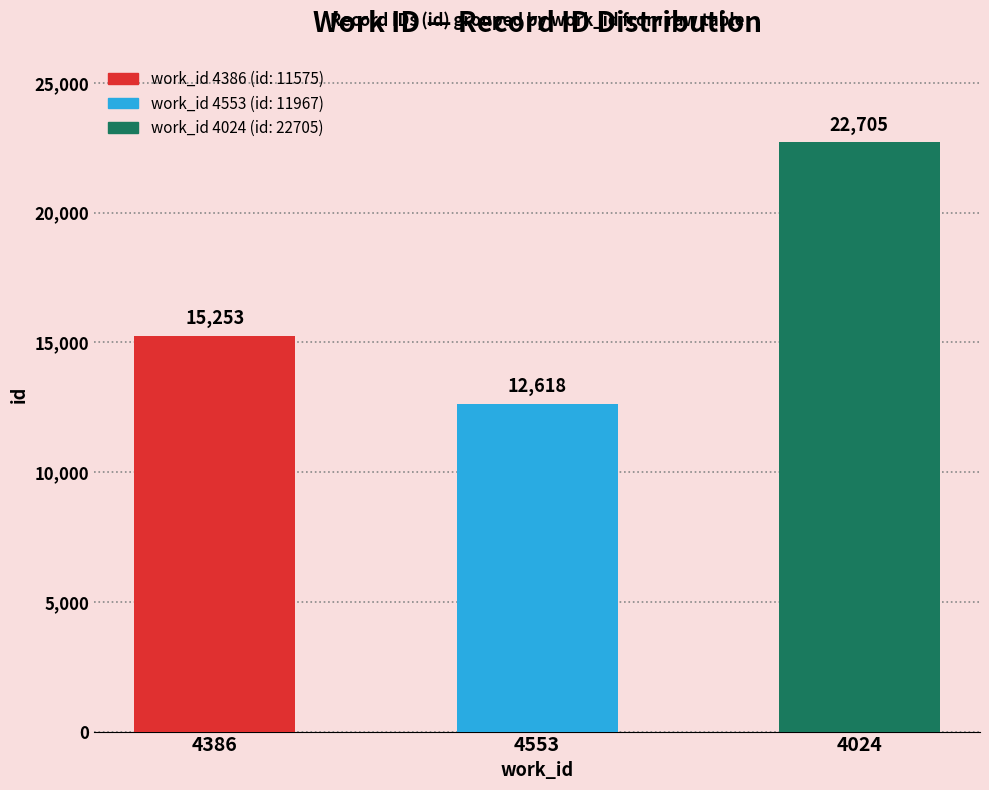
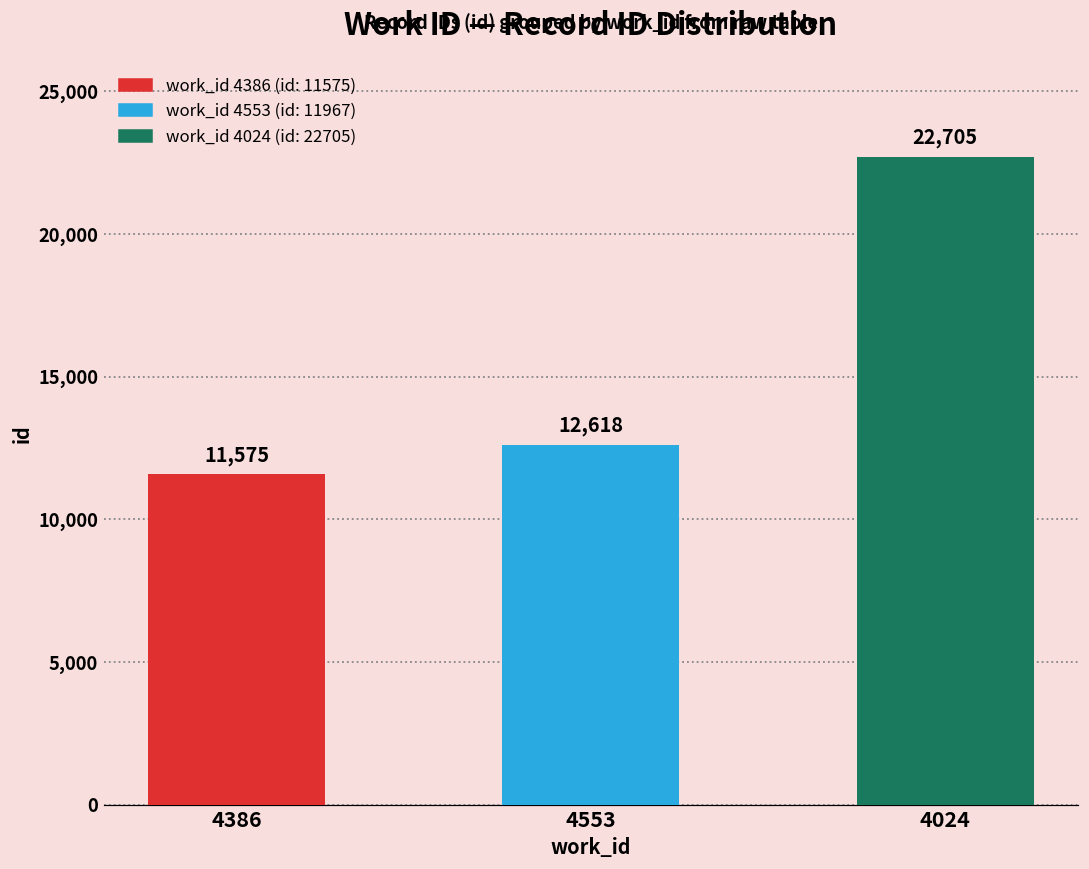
  {
-   "4386": "15,253",
+   "4386": "11,575",
    "4553": "12,618",
    "4024": "22,705"
  }
